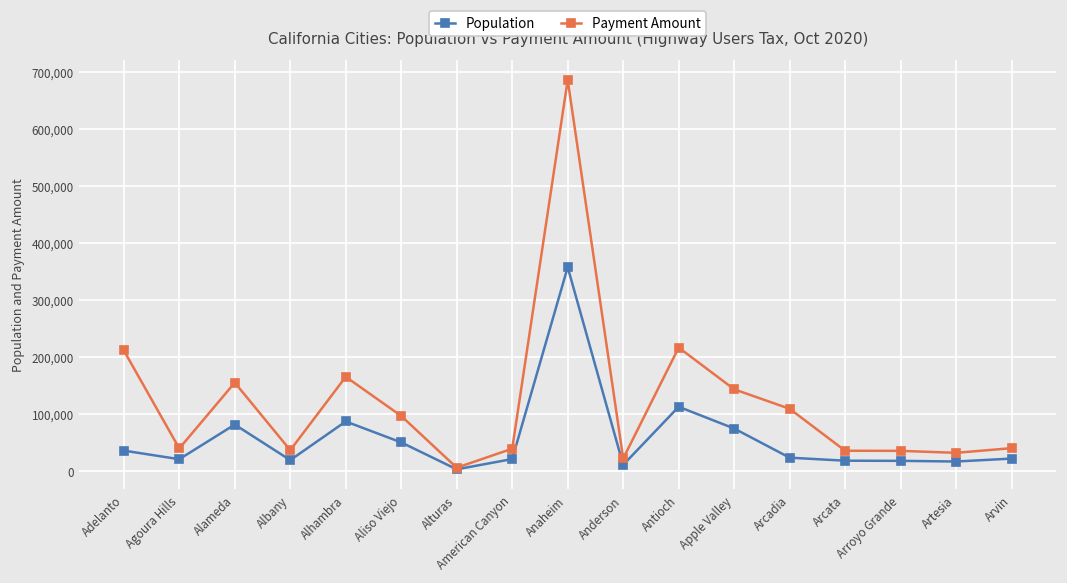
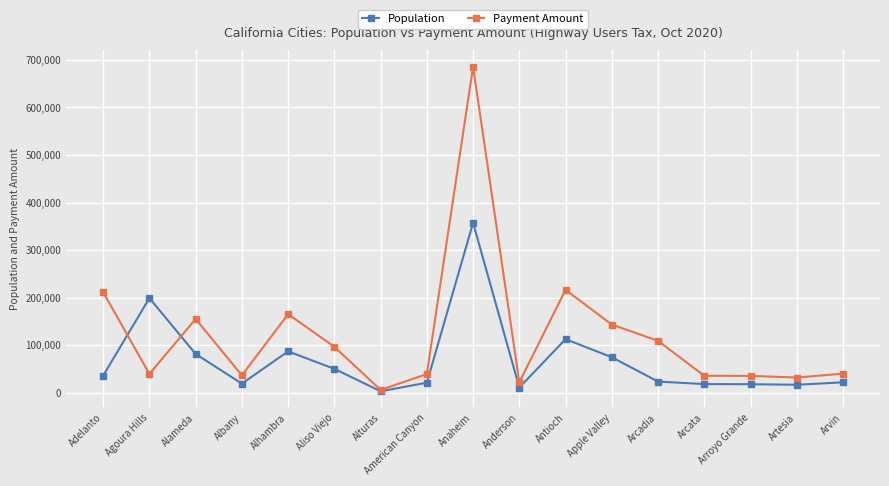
  {
    "Population": {
      "Adelanto": "40,000",
-     "Agoura Hills": "20,000",
+     "Agoura Hills": "200,000",
      "Alameda": "80,000",
      "Albany": "20,000",
      "Alhambra": "90,000",
      "Aliso Viejo": "50,000",
      "American Canyon": "20,000",
      "Anaheim": "360,000",
      "Anderson": "10,000",
      "Antioch": "110,000",
      "Apple Valley": "70,000",
      "Arcadia": "20,000",
      "Arcata": "20,000",
      "Arroyo Grande": "20,000",
      "Artesia": "20,000",
      "Arvin": "20,000"
    },
    "Payment Amount": {
      "Adelanto": "210,000",
      "Agoura Hills": "40,000",
      "Alameda": "150,000",
      "Albany": "40,000",
      "Alhambra": "170,000",
      "Aliso Viejo": "100,000",
      "American Canyon": "40,000",
      "Anaheim": "690,000",
      "Anderson": "20,000",
      "Antioch": "220,000",
      "Apple Valley": "140,000",
      "Arcadia": "110,000",
      "Arcata": "40,000",
      "Arroyo Grande": "40,000",
      "Artesia": "30,000",
      "Arvin": "40,000"
    }
  }
